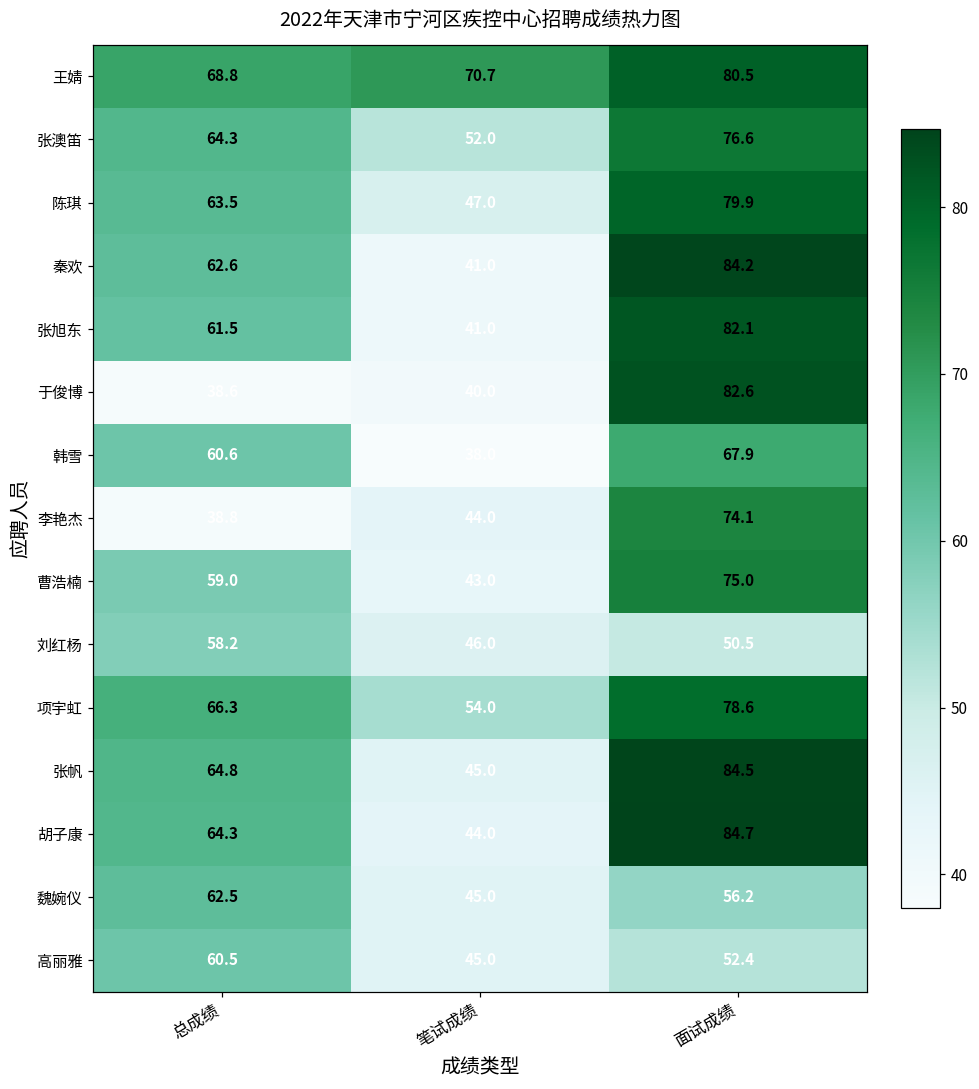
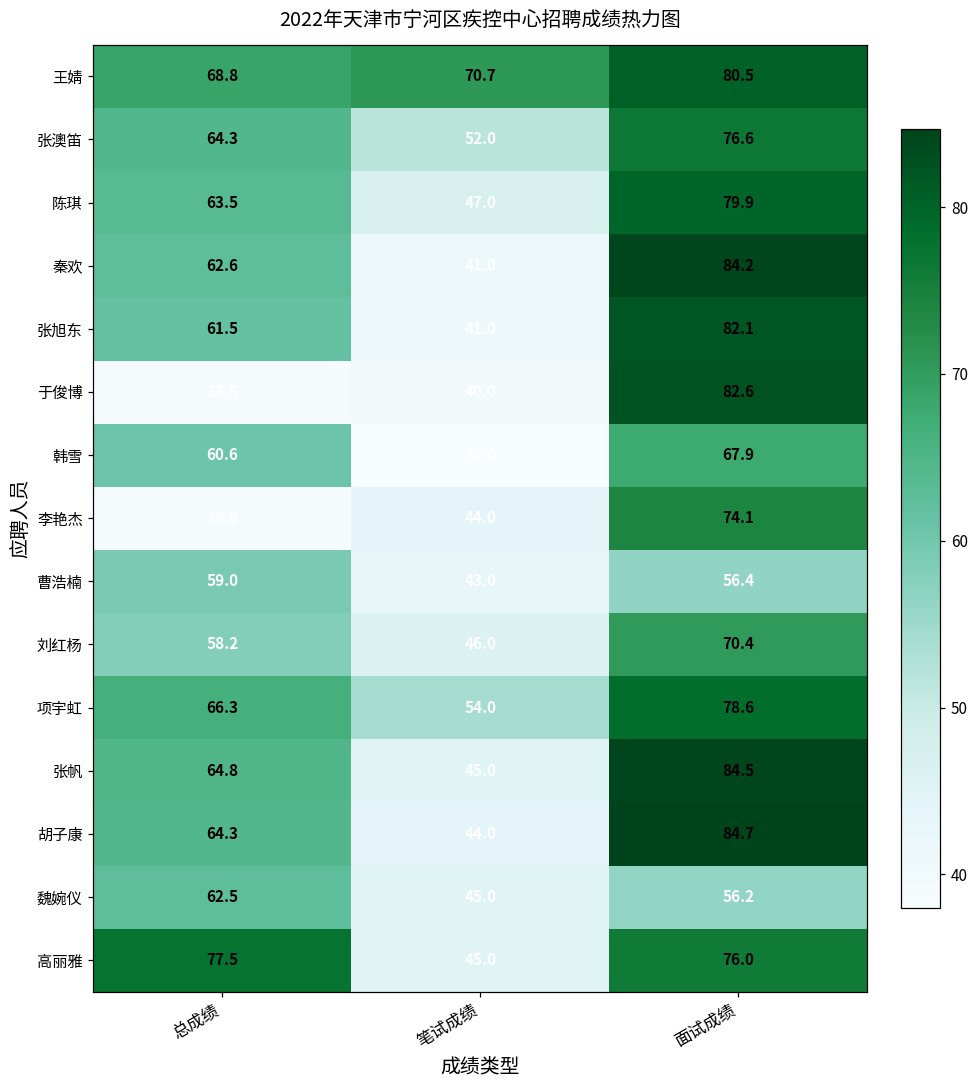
  {
    "王婧": {
      "总成绩": 68.8,
      "笔试成绩": 70.7,
      "面试成绩": 80.5
    },
    "张澳笛": {
      "总成绩": 64.3,
      "笔试成绩": 52.0,
      "面试成绩": 76.6
    },
    "陈琪": {
      "总成绩": 63.5,
      "面试成绩": 79.9
    },
    "秦欢": {
      "总成绩": 62.6,
      "面试成绩": 84.2
    },
    "张旭东": {
      "总成绩": 61.5,
      "面试成绩": 82.1
    },
    "于俊博": {
      "面试成绩": 82.6
    },
    "韩雪": {
      "总成绩": 60.6,
      "面试成绩": 67.9
    },
    "李艳杰": {
      "面试成绩": 74.1
    },
    "曹浩楠": {
      "总成绩": 59.0,
-     "面试成绩": 75.0
+     "面试成绩": 56.4
    },
    "刘红杨": {
      "总成绩": 58.2,
-     "面试成绩": 50.5
+     "面试成绩": 70.4
    },
    "项宇虹": {
      "总成绩": 66.3,
      "笔试成绩": 54.0,
      "面试成绩": 78.6
    },
    "张帆": {
      "总成绩": 64.8,
      "面试成绩": 84.5
    },
    "胡子康": {
      "总成绩": 64.3,
      "面试成绩": 84.7
    },
    "魏婉仪": {
      "总成绩": 62.5,
      "面试成绩": 56.2
    },
    "高丽雅": {
-     "总成绩": 60.5,
-     "面试成绩": 52.4
+     "总成绩": 77.5,
+     "面试成绩": 76.0
    }
  }
